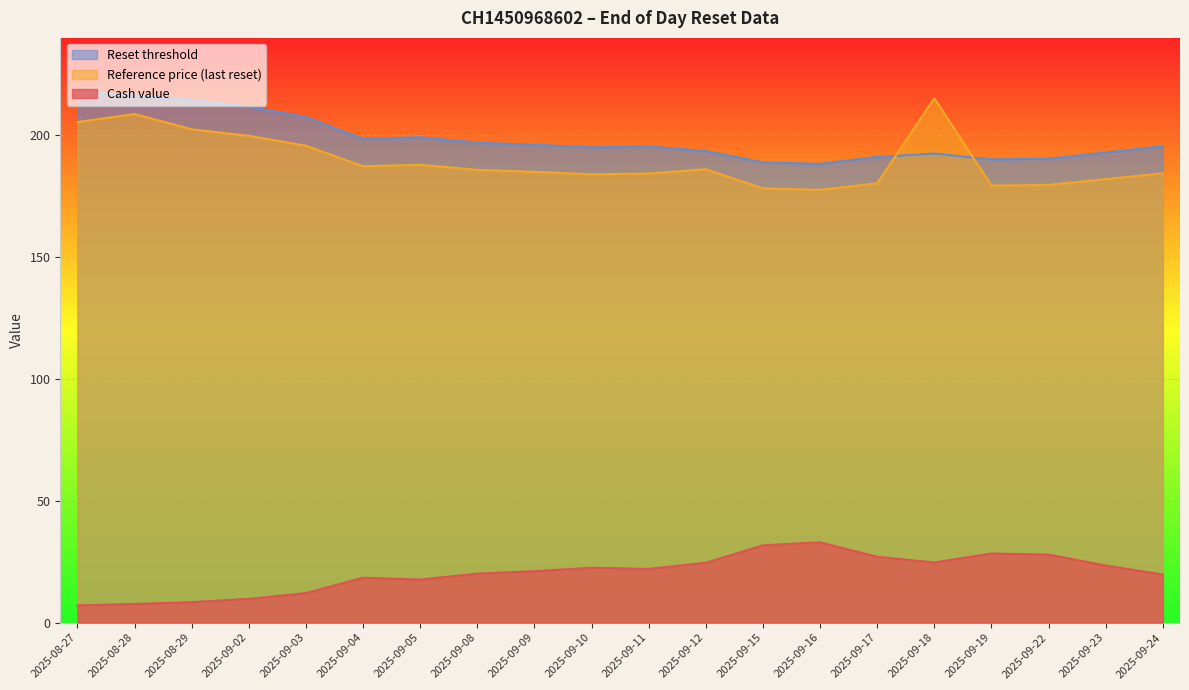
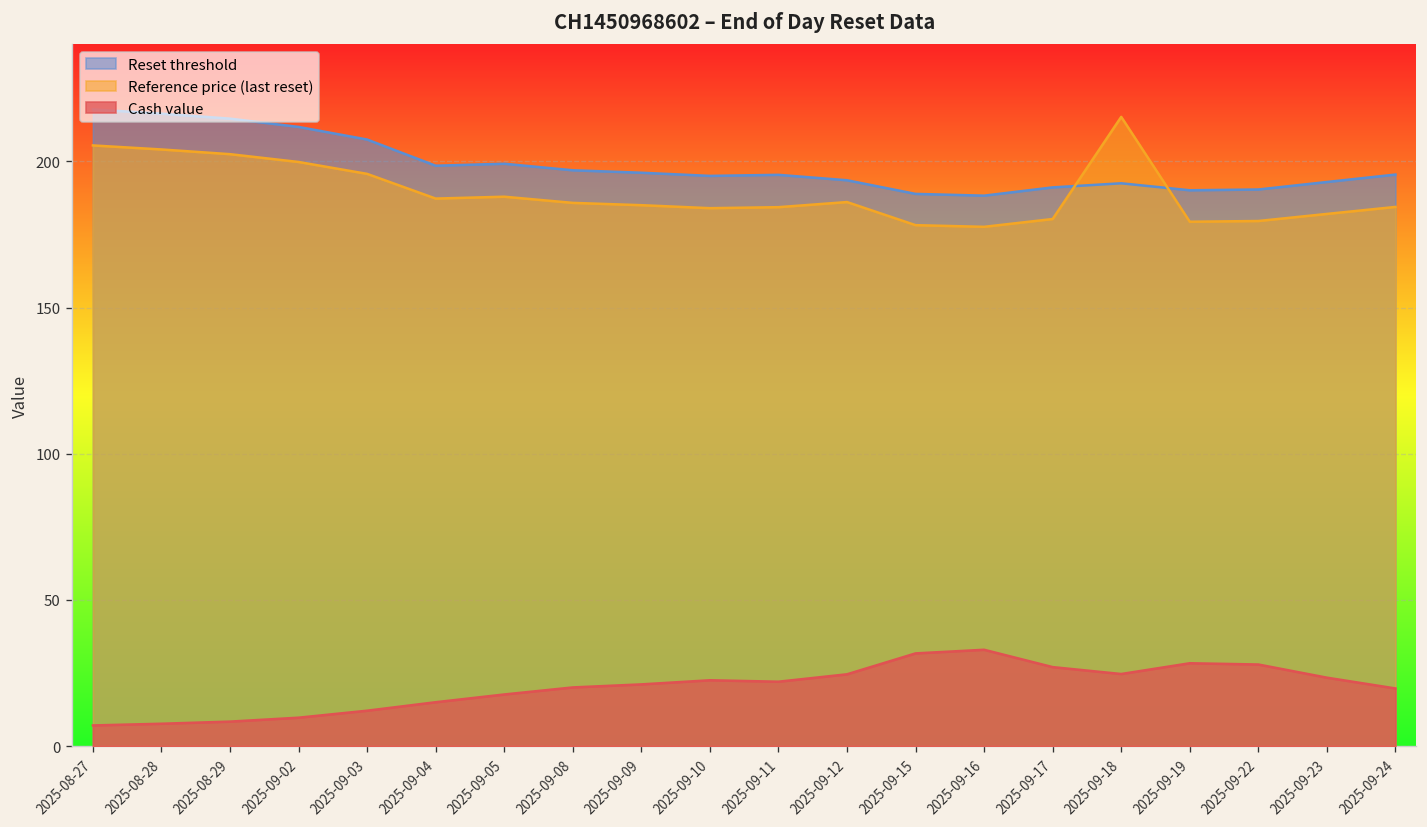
  {
    "Reset threshold": {
      "2025-09-02": 212,
      "2025-09-03": 207,
      "2025-09-04": 199,
      "2025-09-05": 199,
      "2025-09-08": 197,
      "2025-09-09": 196,
      "2025-09-10": 195,
      "2025-09-11": 195,
      "2025-09-12": 194,
      "2025-09-15": 189,
      "2025-09-16": 188,
      "2025-09-17": 191,
      "2025-09-18": 193,
      "2025-09-19": 190,
      "2025-09-22": 190,
      "2025-09-23": 193,
      "2025-09-24": 196
    },
    "Reference price (last reset)": {
      "2025-08-27": 205,
-     "2025-08-28": 209,
+     "2025-08-28": 204,
      "2025-08-29": 202,
      "2025-09-02": 200,
      "2025-09-03": 196,
      "2025-09-04": 187,
      "2025-09-05": 188,
      "2025-09-08": 186,
      "2025-09-09": 185,
      "2025-09-10": 184,
      "2025-09-11": 184,
      "2025-09-12": 186,
      "2025-09-15": 178,
      "2025-09-16": 178,
      "2025-09-17": 180,
      "2025-09-18": 215,
      "2025-09-19": 179,
      "2025-09-22": 180,
      "2025-09-23": 182,
      "2025-09-24": 184
    },
    "Cash value": {
      "2025-08-27": 7,
      "2025-08-28": 8,
      "2025-08-29": 8,
      "2025-09-02": 10,
      "2025-09-03": 12,
-     "2025-09-04": 18,
+     "2025-09-04": 15,
      "2025-09-05": 18,
      "2025-09-08": 20,
      "2025-09-09": 21,
      "2025-09-10": 23,
      "2025-09-11": 22,
      "2025-09-12": 25,
      "2025-09-15": 32,
      "2025-09-16": 33,
      "2025-09-17": 27,
      "2025-09-18": 25,
      "2025-09-19": 28,
      "2025-09-22": 28,
      "2025-09-23": 23,
      "2025-09-24": 20
    }
  }
